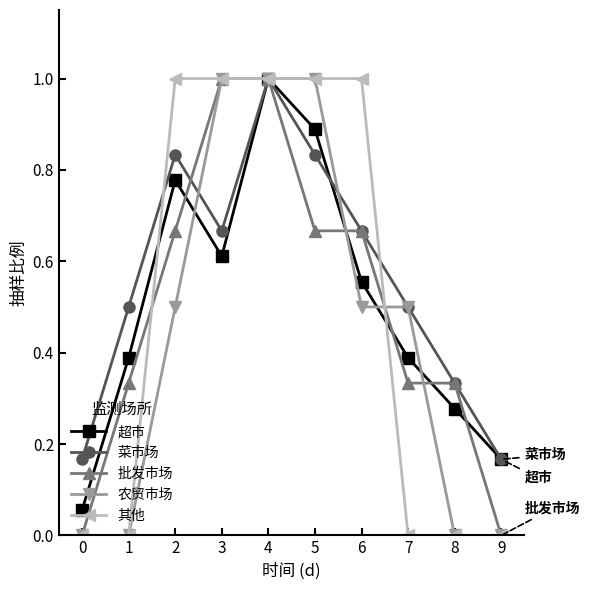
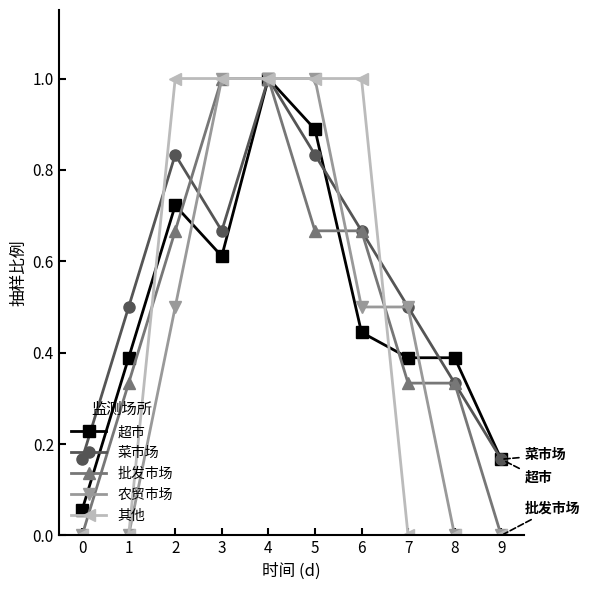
  {
    "超市": {
      "0": 0.06,
      "1": 0.39,
-     "2": 0.78,
+     "2": 0.72,
      "3": 0.61,
      "5": 0.89,
-     "6": 0.56,
+     "6": 0.44,
      "7": 0.39,
-     "8": 0.28
+     "8": 0.39
    }
  }
